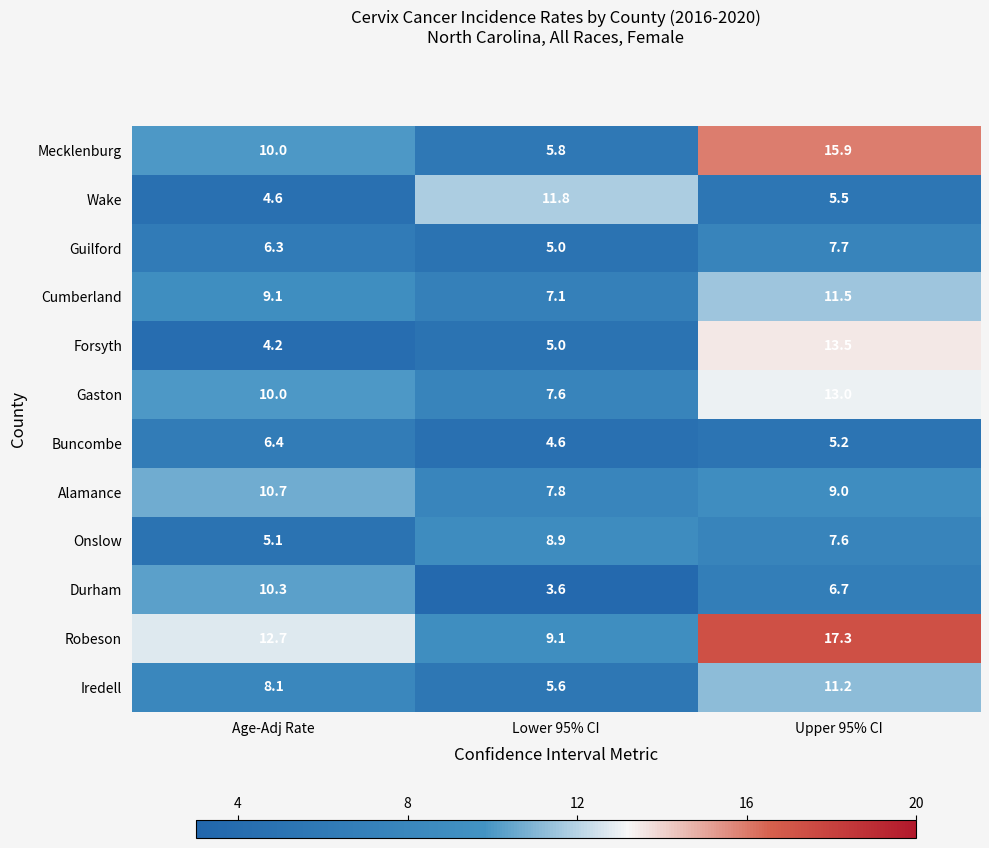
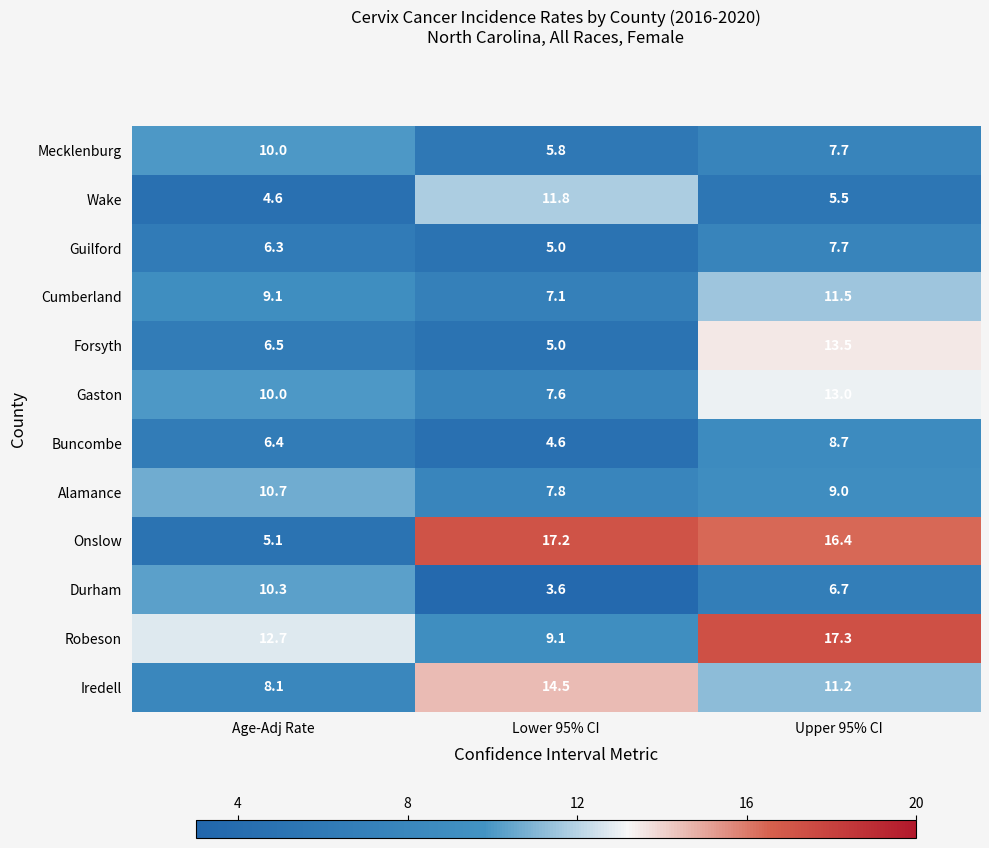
  {
    "Mecklenburg": {
      "Age-Adj Rate": 10.0,
      "Lower 95% CI": 5.8,
-     "Upper 95% CI": 15.9
+     "Upper 95% CI": 7.7
    },
    "Wake": {
      "Age-Adj Rate": 4.6,
      "Lower 95% CI": 11.8,
      "Upper 95% CI": 5.5
    },
    "Guilford": {
      "Age-Adj Rate": 6.3,
      "Lower 95% CI": 5.0,
      "Upper 95% CI": 7.7
    },
    "Cumberland": {
      "Age-Adj Rate": 9.1,
      "Lower 95% CI": 7.1,
      "Upper 95% CI": 11.5
    },
    "Forsyth": {
-     "Age-Adj Rate": 4.2,
+     "Age-Adj Rate": 6.5,
      "Lower 95% CI": 5.0
    },
    "Gaston": {
      "Age-Adj Rate": 10.0,
      "Lower 95% CI": 7.6
    },
    "Buncombe": {
      "Age-Adj Rate": 6.4,
      "Lower 95% CI": 4.6,
-     "Upper 95% CI": 5.2
+     "Upper 95% CI": 8.7
    },
    "Alamance": {
      "Age-Adj Rate": 10.7,
      "Lower 95% CI": 7.8,
      "Upper 95% CI": 9.0
    },
    "Onslow": {
      "Age-Adj Rate": 5.1,
-     "Lower 95% CI": 8.9,
-     "Upper 95% CI": 7.6
+     "Lower 95% CI": 17.2,
+     "Upper 95% CI": 16.4
    },
    "Durham": {
      "Age-Adj Rate": 10.3,
      "Lower 95% CI": 3.6,
      "Upper 95% CI": 6.7
    },
    "Robeson": {
      "Lower 95% CI": 9.1,
      "Upper 95% CI": 17.3
    },
    "Iredell": {
      "Age-Adj Rate": 8.1,
-     "Lower 95% CI": 5.6,
+     "Lower 95% CI": 14.5,
      "Upper 95% CI": 11.2
    }
  }
